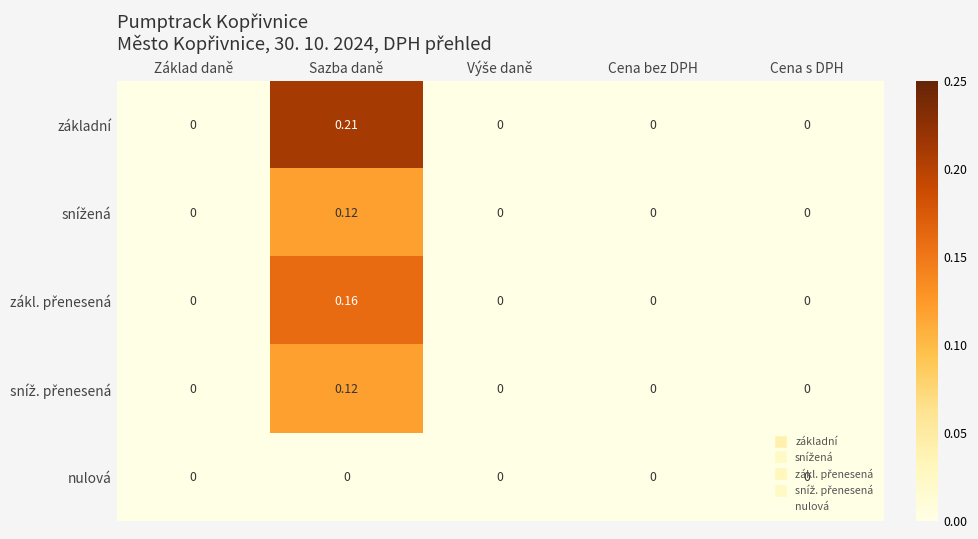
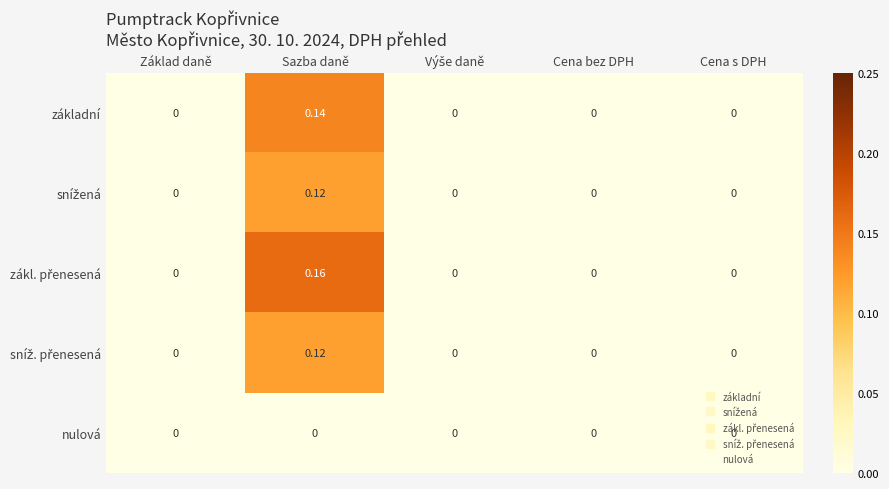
  {
    "základní": {
      "Základ daně": 0,
-     "Sazba daně": 0.21,
+     "Sazba daně": 0.14,
      "Výše daně": 0,
      "Cena bez DPH": 0,
      "Cena s DPH": 0
    },
    "snížená": {
      "Základ daně": 0,
      "Sazba daně": 0.12,
      "Výše daně": 0,
      "Cena bez DPH": 0,
      "Cena s DPH": 0
    },
    "zákl. přenesená": {
      "Základ daně": 0,
      "Sazba daně": 0.16,
      "Výše daně": 0,
      "Cena bez DPH": 0,
      "Cena s DPH": 0
    },
    "sníž. přenesená": {
      "Základ daně": 0,
      "Sazba daně": 0.12,
      "Výše daně": 0,
      "Cena bez DPH": 0,
      "Cena s DPH": 0
    },
    "nulová": {
      "Základ daně": 0,
      "Sazba daně": 0,
      "Výše daně": 0,
      "Cena bez DPH": 0,
      "Cena s DPH": 0
    }
  }
